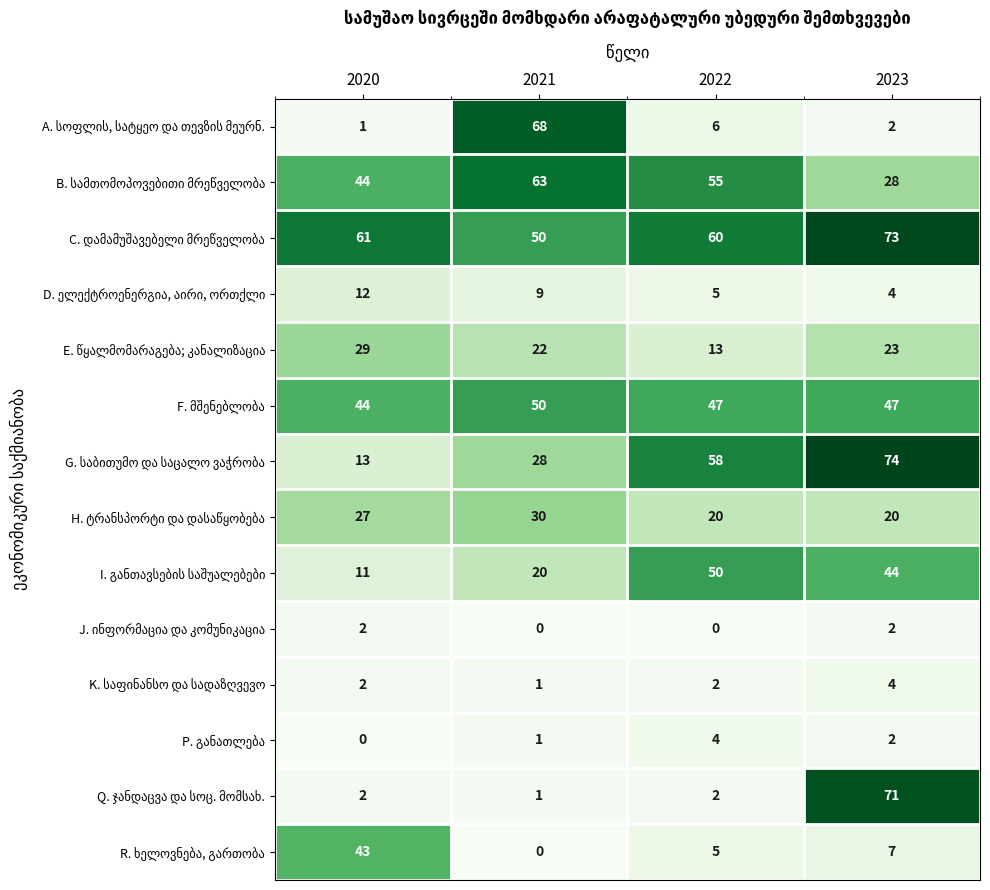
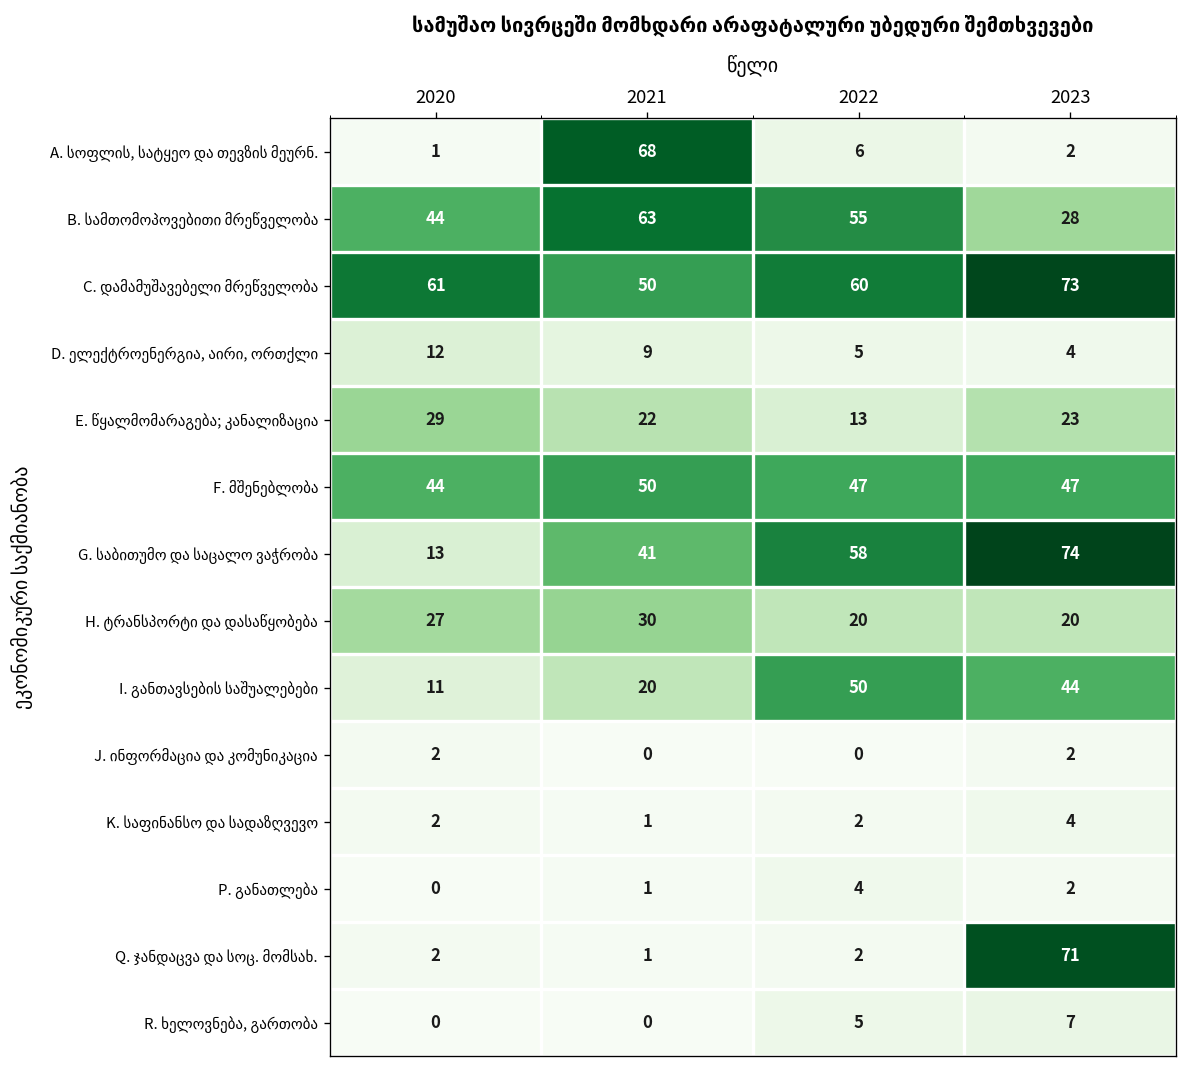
  {
    "A. სოფლის, სატყეო და თევზის მეურნ.": {
      "2020": 1,
      "2021": 68,
      "2022": 6,
      "2023": 2
    },
    "B. სამთომოპოვებითი მრეწველობა": {
      "2020": 44,
      "2021": 63,
      "2022": 55,
      "2023": 28
    },
    "C. დამამუშავებელი მრეწველობა": {
      "2020": 61,
      "2021": 50,
      "2022": 60,
      "2023": 73
    },
    "D. ელექტროენერგია, აირი, ორთქლი": {
      "2020": 12,
      "2021": 9,
      "2022": 5,
      "2023": 4
    },
    "E. წყალმომარაგება; კანალიზაცია": {
      "2020": 29,
      "2021": 22,
      "2022": 13,
      "2023": 23
    },
    "F. მშენებლობა": {
      "2020": 44,
      "2021": 50,
      "2022": 47,
      "2023": 47
    },
    "G. საბითუმო და საცალო ვაჭრობა": {
      "2020": 13,
-     "2021": 28,
+     "2021": 41,
      "2022": 58,
      "2023": 74
    },
    "H. ტრანსპორტი და დასაწყობება": {
      "2020": 27,
      "2021": 30,
      "2022": 20,
      "2023": 20
    },
    "I. განთავსების საშუალებები": {
      "2020": 11,
      "2021": 20,
      "2022": 50,
      "2023": 44
    },
    "J. ინფორმაცია და კომუნიკაცია": {
      "2020": 2,
      "2021": 0,
      "2022": 0,
      "2023": 2
    },
    "K. საფინანსო და სადაზღვევო": {
      "2020": 2,
      "2021": 1,
      "2022": 2,
      "2023": 4
    },
    "P. განათლება": {
      "2020": 0,
      "2021": 1,
      "2022": 4,
      "2023": 2
    },
    "Q. ჯანდაცვა და სოც. მომსახ.": {
      "2020": 2,
      "2021": 1,
      "2022": 2,
      "2023": 71
    },
    "R. ხელოვნება, გართობა": {
-     "2020": 43,
+     "2020": 0,
      "2021": 0,
      "2022": 5,
      "2023": 7
    }
  }
